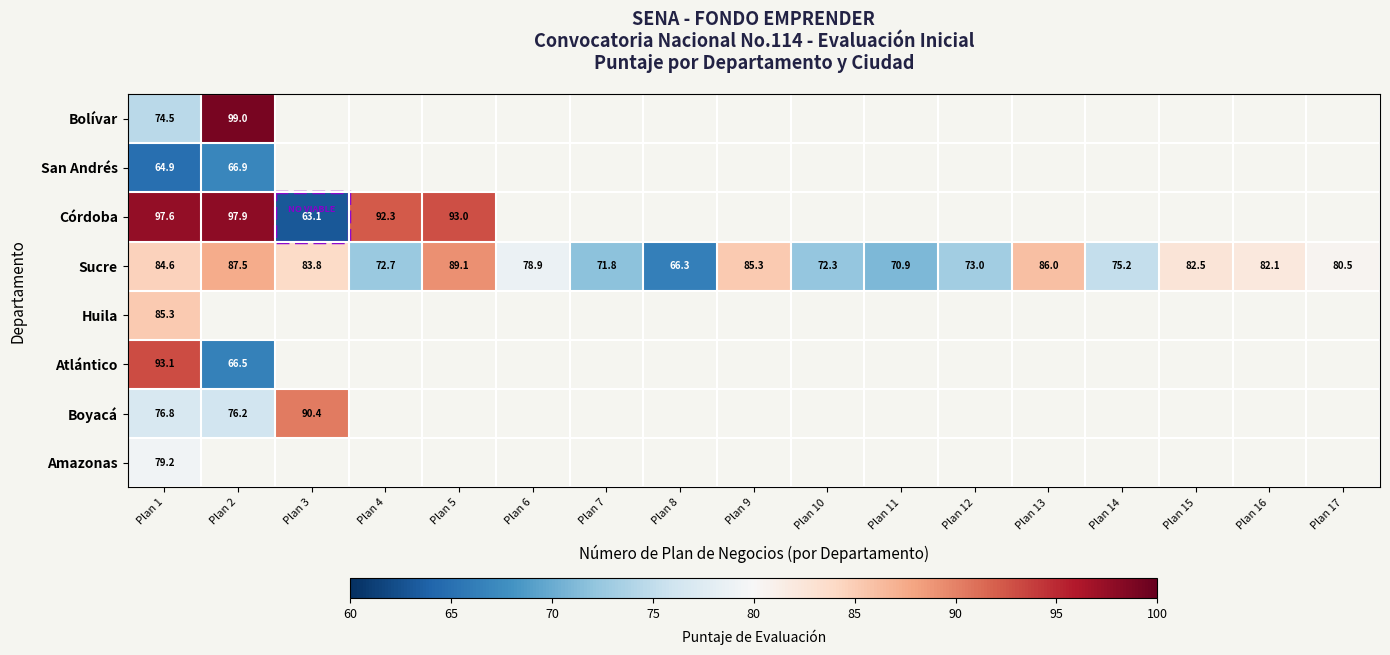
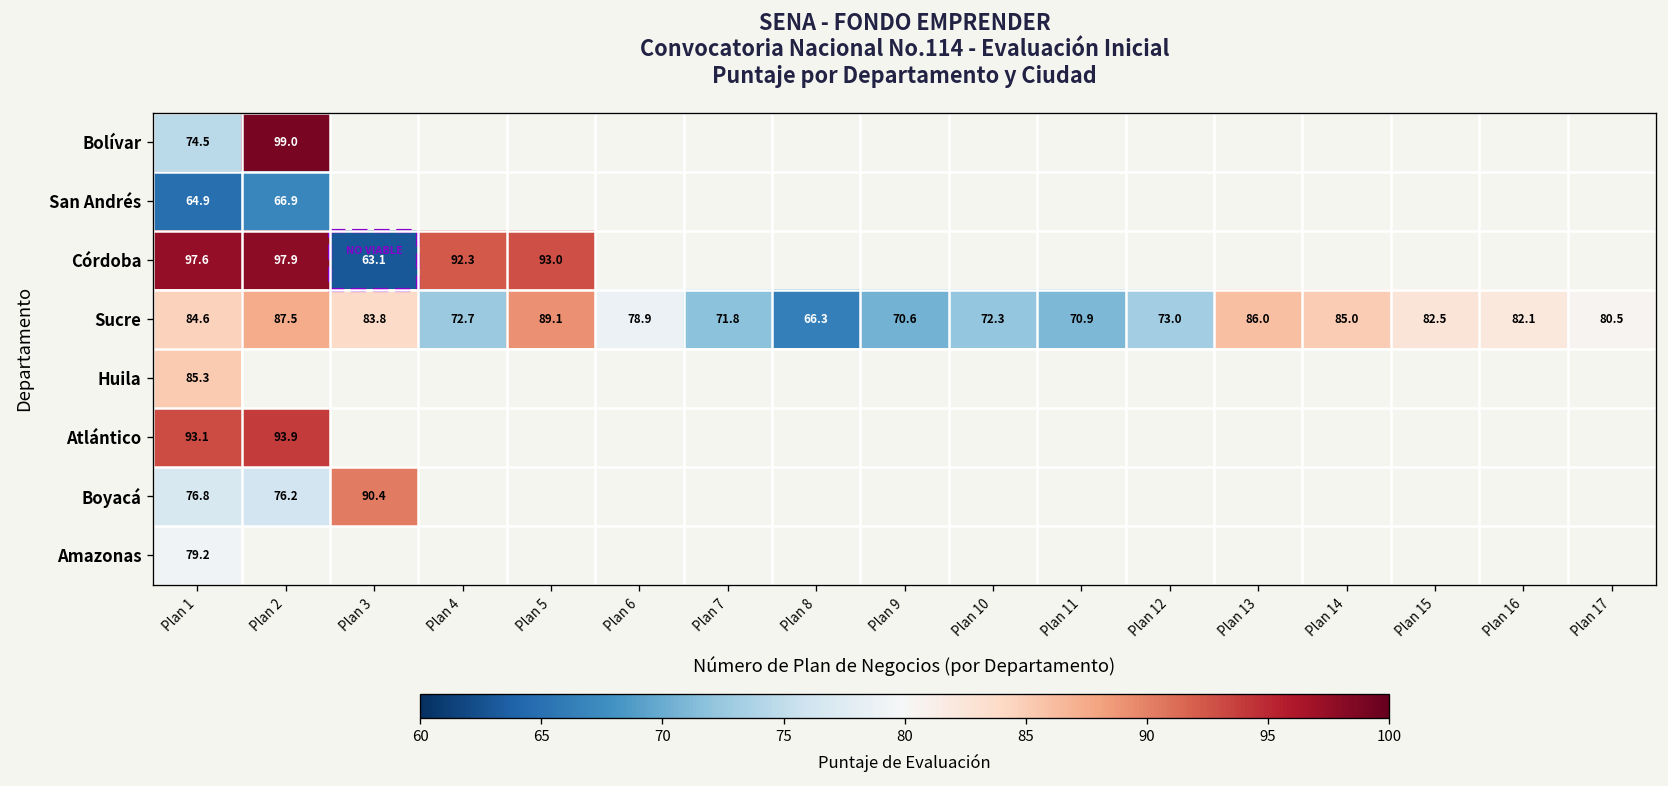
  {
    "Bolívar": {
      "Plan 1": 74.5,
      "Plan 2": 99.0
    },
    "San Andrés": {
      "Plan 1": 64.9,
      "Plan 2": 66.9
    },
    "Córdoba": {
      "Plan 1": 97.6,
      "Plan 2": 97.9,
      "Plan 4": 92.3,
      "Plan 5": 93.0
    },
    "Sucre": {
      "Plan 1": 84.6,
      "Plan 2": 87.5,
      "Plan 3": 83.8,
      "Plan 4": 72.7,
      "Plan 5": 89.1,
      "Plan 6": 78.9,
      "Plan 7": 71.8,
      "Plan 8": 66.3,
-     "Plan 9": 85.3,
+     "Plan 9": 70.6,
      "Plan 10": 72.3,
      "Plan 11": 70.9,
      "Plan 12": 73.0,
      "Plan 13": 86.0,
-     "Plan 14": 75.2,
+     "Plan 14": 85.0,
      "Plan 15": 82.5,
      "Plan 16": 82.1,
      "Plan 17": 80.5
    },
    "Huila": {
      "Plan 1": 85.3
    },
    "Atlántico": {
      "Plan 1": 93.1,
-     "Plan 2": 66.5
+     "Plan 2": 93.9
    },
    "Boyacá": {
      "Plan 1": 76.8,
      "Plan 2": 76.2,
      "Plan 3": 90.4
    },
    "Amazonas": {
      "Plan 1": 79.2
    }
  }
